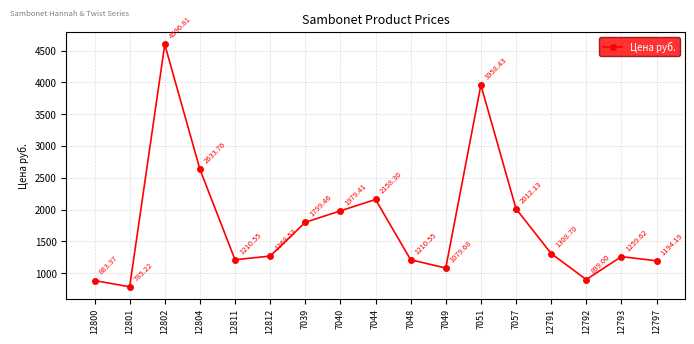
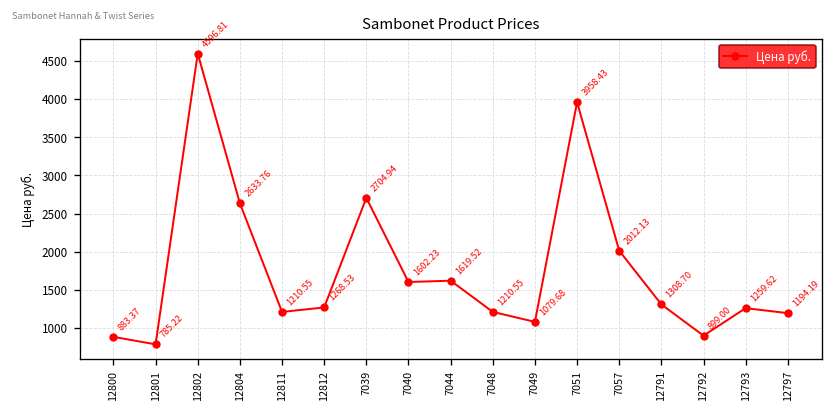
  {
    "12800": 883.37,
    "12801": 785.22,
    "12802": 4596.81,
    "12804": 2633.76,
    "12811": 1210.55,
    "12812": 1268.53,
-   "7039": 1799.46,
-   "7040": 1979.41,
-   "7044": 2158.30,
+   "7039": 2704.94,
+   "7040": 1602.23,
+   "7044": 1619.52,
    "7048": 1210.55,
    "7049": 1079.68,
    "7051": 3958.43,
    "7057": 2012.13,
    "12791": 1308.70,
    "12792": 899.00,
    "12793": 1259.62,
    "12797": 1194.19
  }
